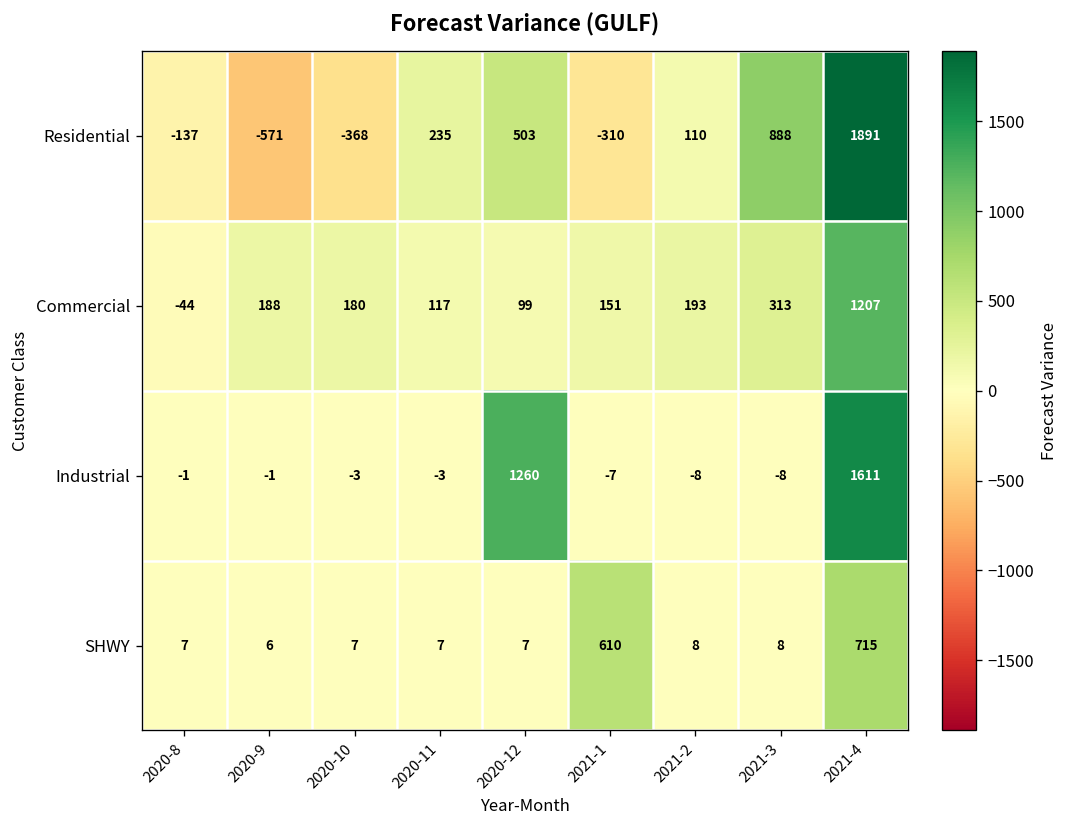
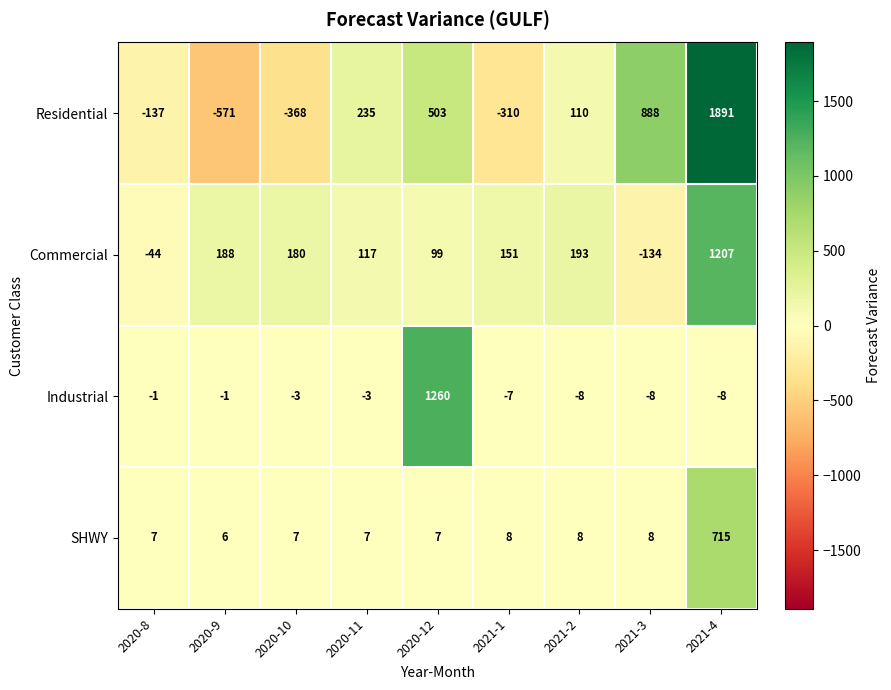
  {
    "Residential": {
      "2020-8": -137,
      "2020-9": -571,
      "2020-10": -368,
      "2020-11": 235,
      "2020-12": 503,
      "2021-1": -310,
      "2021-2": 110,
      "2021-3": 888,
      "2021-4": 1891
    },
    "Commercial": {
      "2020-8": -44,
      "2020-9": 188,
      "2020-10": 180,
      "2020-11": 117,
      "2020-12": 99,
      "2021-1": 151,
      "2021-2": 193,
-     "2021-3": 313,
+     "2021-3": -134,
      "2021-4": 1207
    },
    "Industrial": {
      "2020-8": -1,
      "2020-9": -1,
      "2020-10": -3,
      "2020-11": -3,
      "2020-12": 1260,
      "2021-1": -7,
      "2021-2": -8,
      "2021-3": -8,
-     "2021-4": 1611
+     "2021-4": -8
    },
    "SHWY": {
      "2020-8": 7,
      "2020-9": 6,
      "2020-10": 7,
      "2020-11": 7,
      "2020-12": 7,
-     "2021-1": 610,
+     "2021-1": 8,
      "2021-2": 8,
      "2021-3": 8,
      "2021-4": 715
    }
  }
